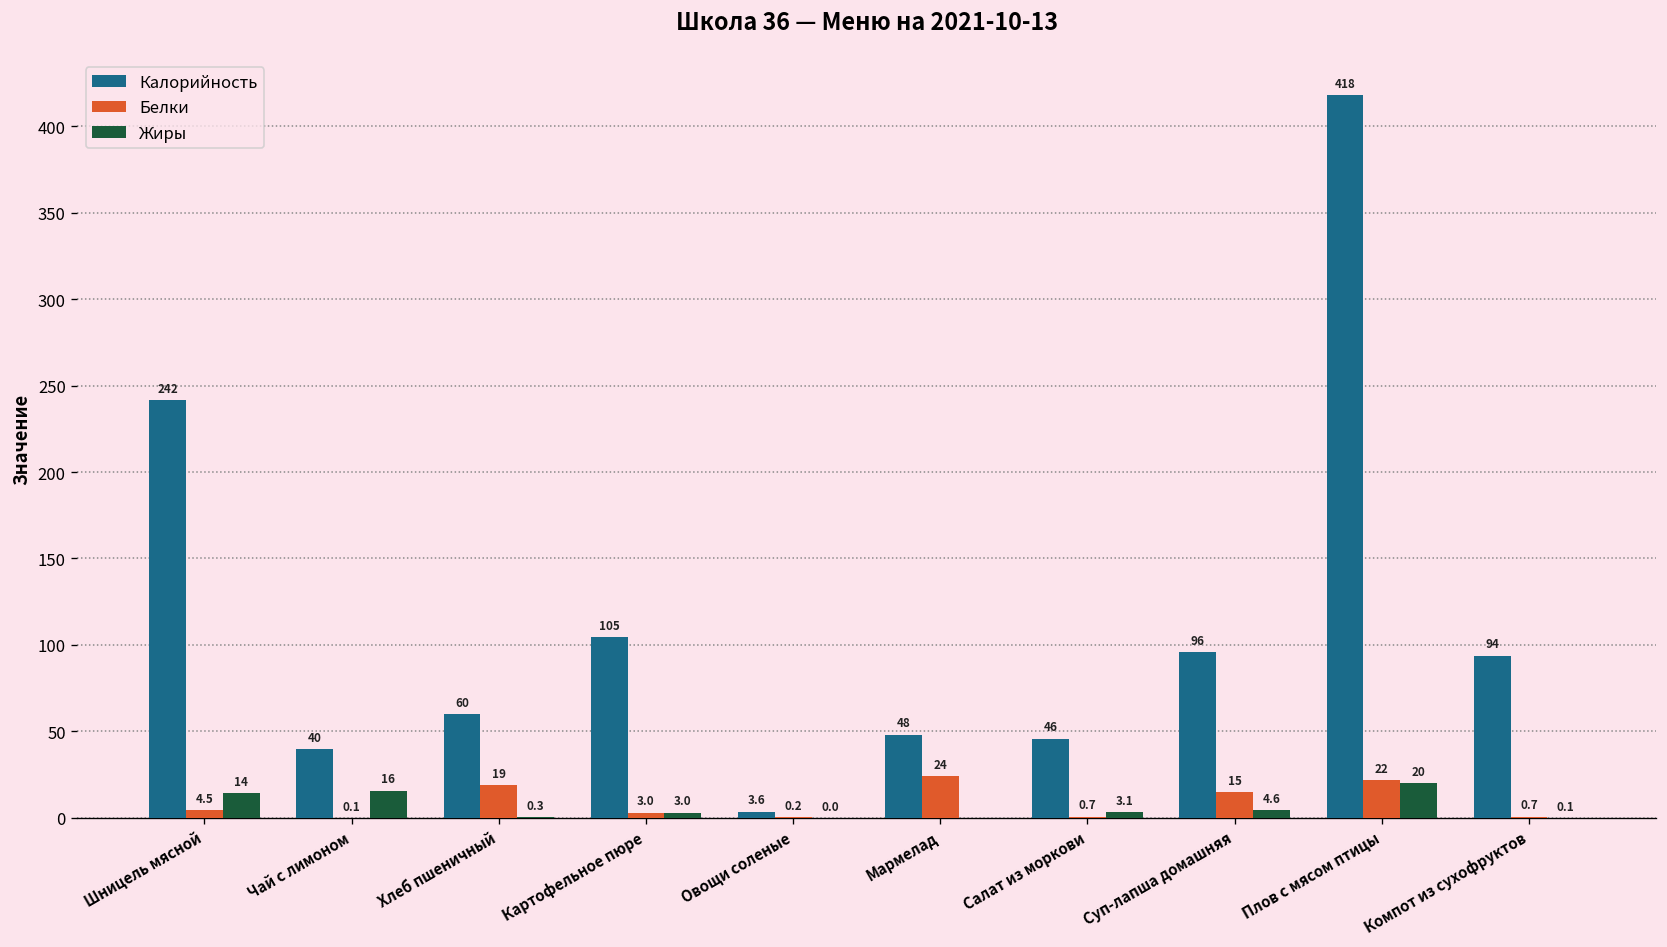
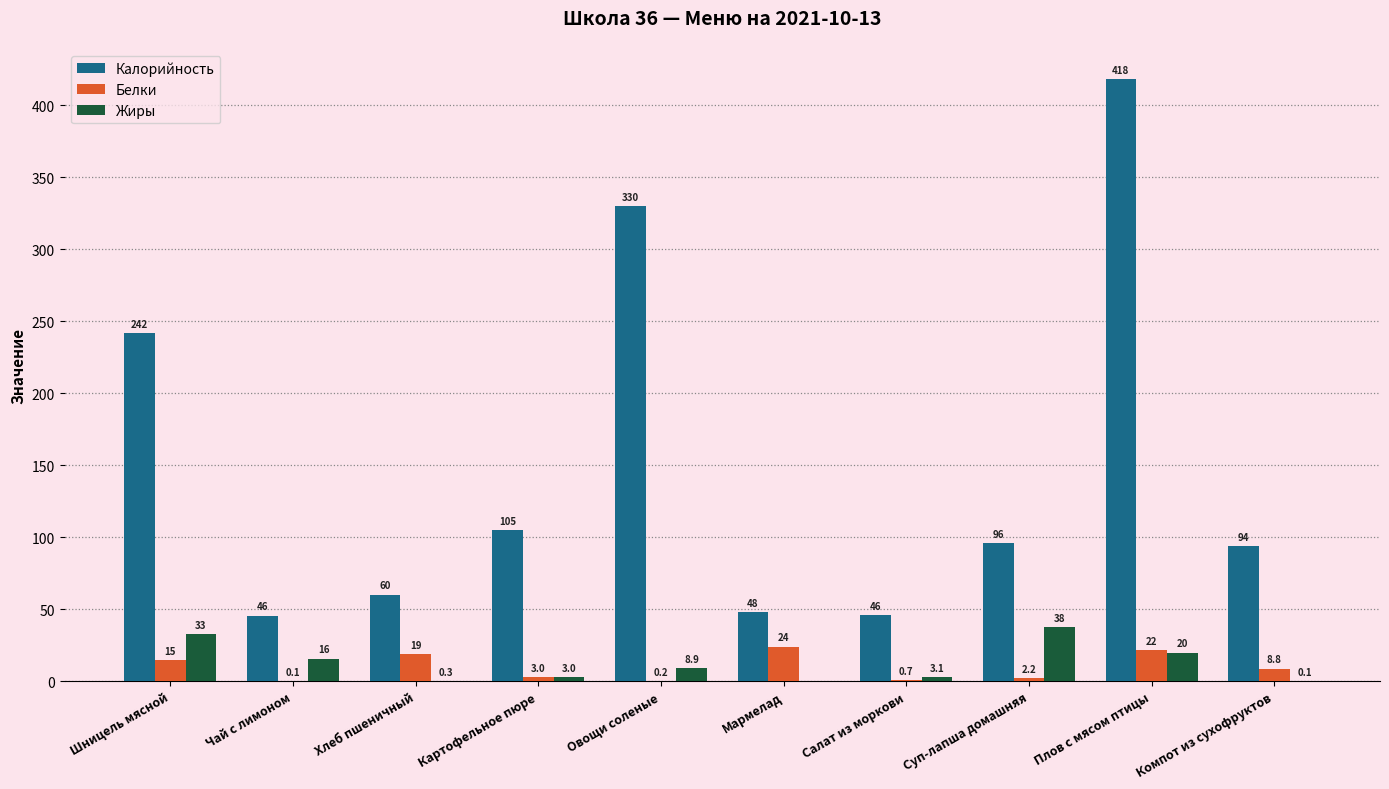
  {
    "Калорийность": {
      "Шницель мясной": 242,
-     "Чай с лимоном": 40,
+     "Чай с лимоном": 46,
      "Хлеб пшеничный": 60,
      "Картофельное пюре": 105,
-     "Овощи соленые": 3.6,
+     "Овощи соленые": 330,
      "Мармелад": 48,
      "Салат из моркови": 46,
      "Суп-лапша домашняя": 96,
      "Плов с мясом птицы": 418,
      "Компот из сухофруктов": 94
    },
    "Белки": {
-     "Шницель мясной": 4.5,
+     "Шницель мясной": 15,
      "Чай с лимоном": 0.1,
      "Хлеб пшеничный": 19,
      "Картофельное пюре": 3.0,
      "Овощи соленые": 0.2,
      "Мармелад": 24,
      "Салат из моркови": 0.7,
-     "Суп-лапша домашняя": 15,
+     "Суп-лапша домашняя": 2.2,
      "Плов с мясом птицы": 22,
-     "Компот из сухофруктов": 0.7
+     "Компот из сухофруктов": 8.8
    },
    "Жиры": {
-     "Шницель мясной": 14,
+     "Шницель мясной": 33,
      "Чай с лимоном": 16,
      "Хлеб пшеничный": 0.3,
      "Картофельное пюре": 3.0,
-     "Овощи соленые": 0.0,
+     "Овощи соленые": 8.9,
      "Салат из моркови": 3.1,
-     "Суп-лапша домашняя": 4.6,
+     "Суп-лапша домашняя": 38,
      "Плов с мясом птицы": 20,
      "Компот из сухофруктов": 0.1
    }
  }
